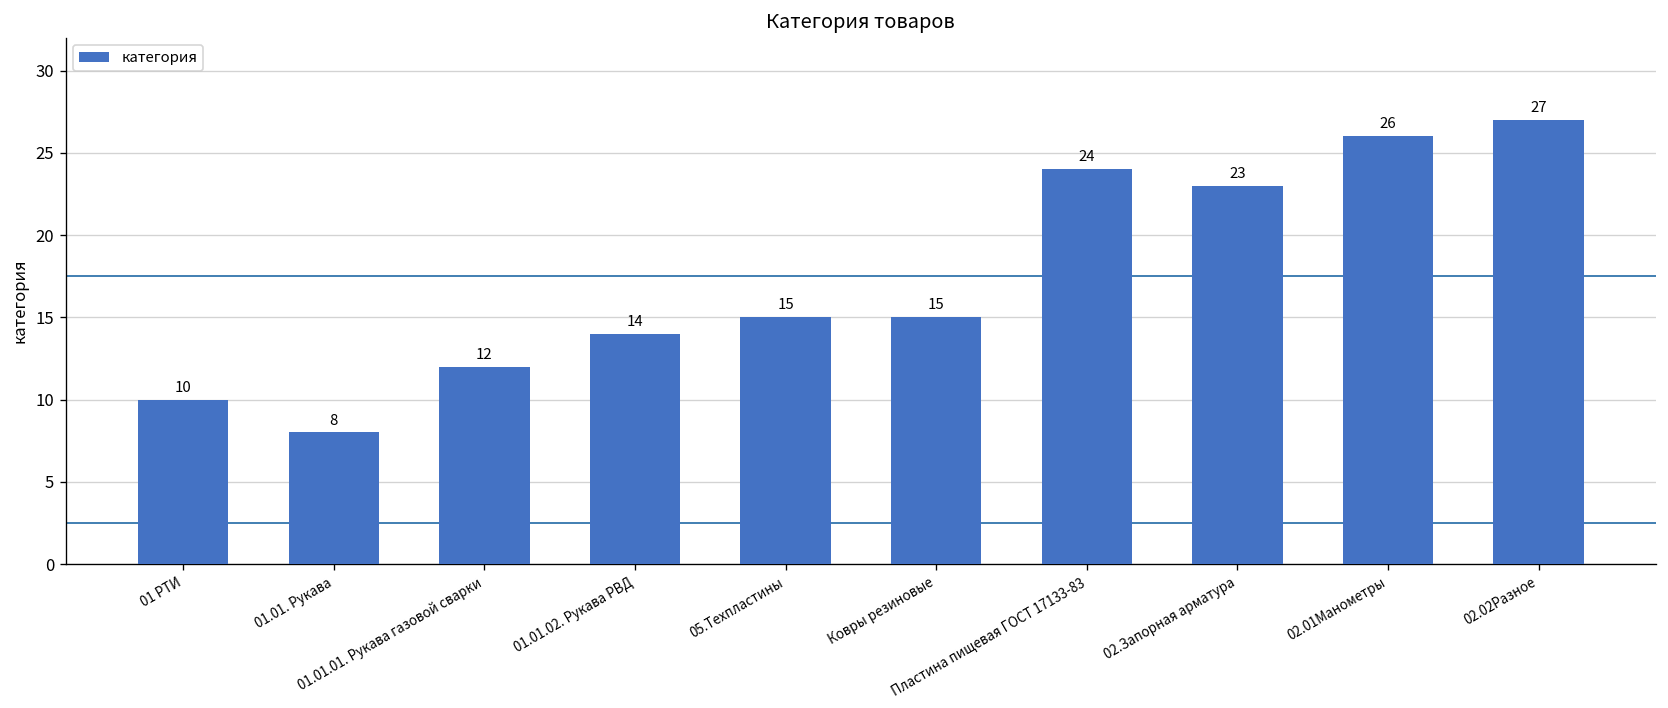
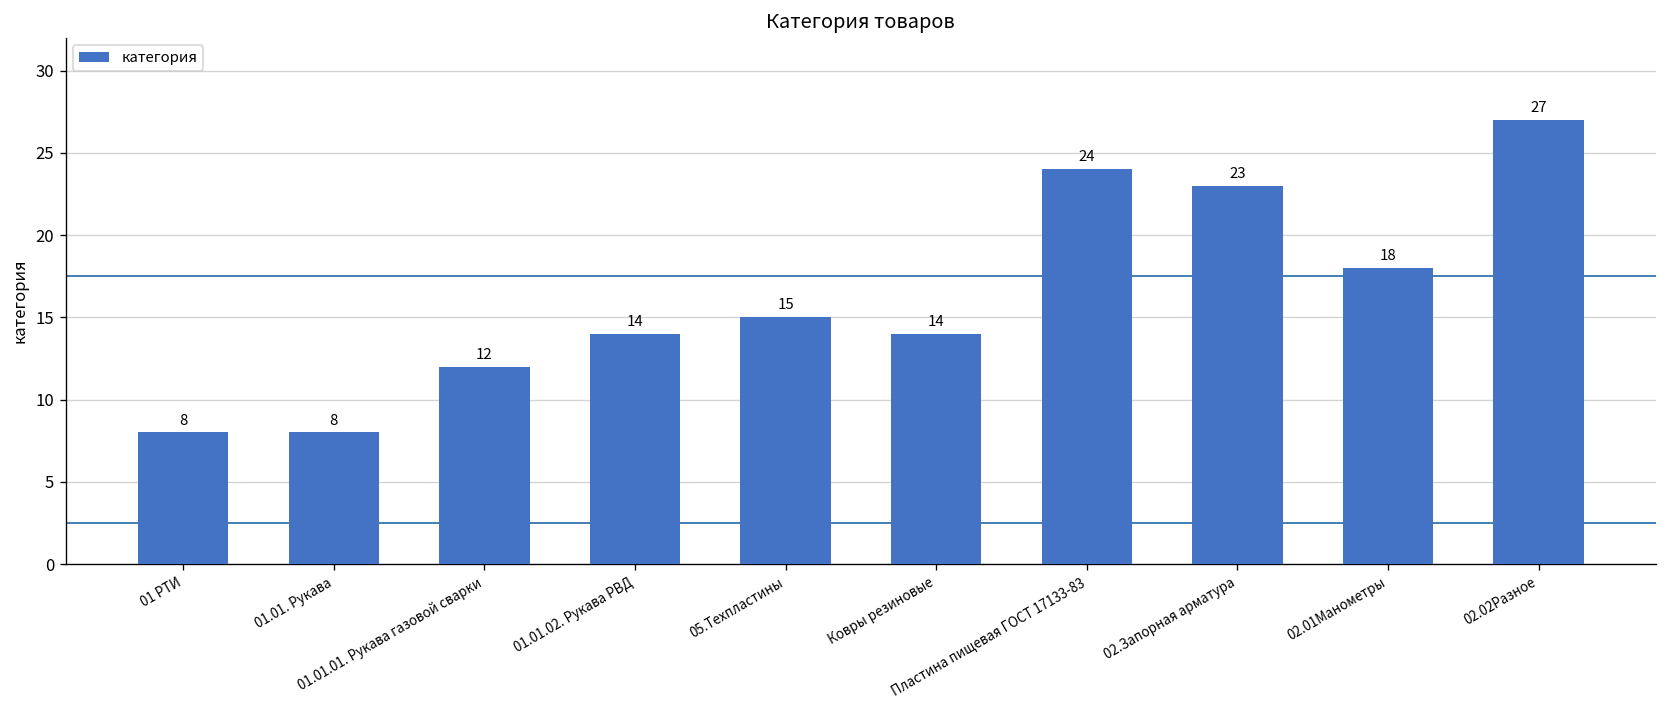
  {
-   "01 РТИ": 10,
+   "01 РТИ": 8,
    "01.01. Рукава": 8,
    "01.01.01. Рукава газовой сварки": 12,
    "01.01.02. Рукава РВД": 14,
    "05.Техпластины": 15,
-   "Ковры резиновые": 15,
+   "Ковры резиновые": 14,
    "Пластина пищевая ГОСТ 17133-83": 24,
    "02.Запорная арматура": 23,
-   "02.01Манометры": 26,
+   "02.01Манометры": 18,
    "02.02Разное": 27
  }
